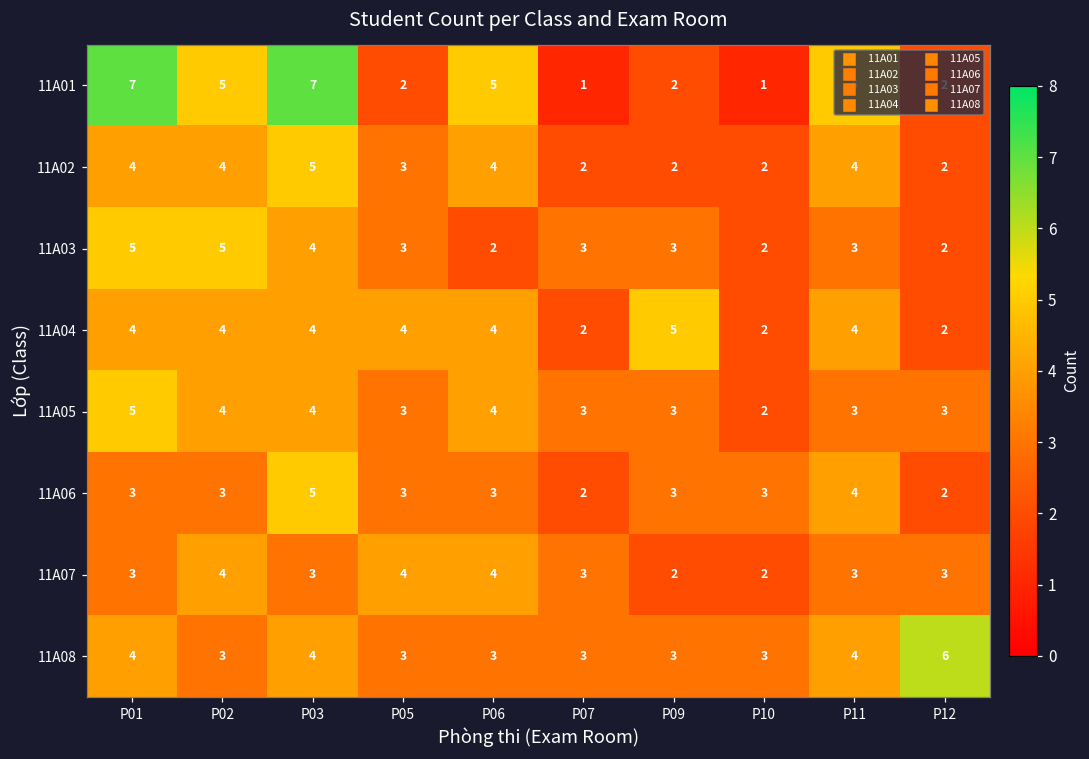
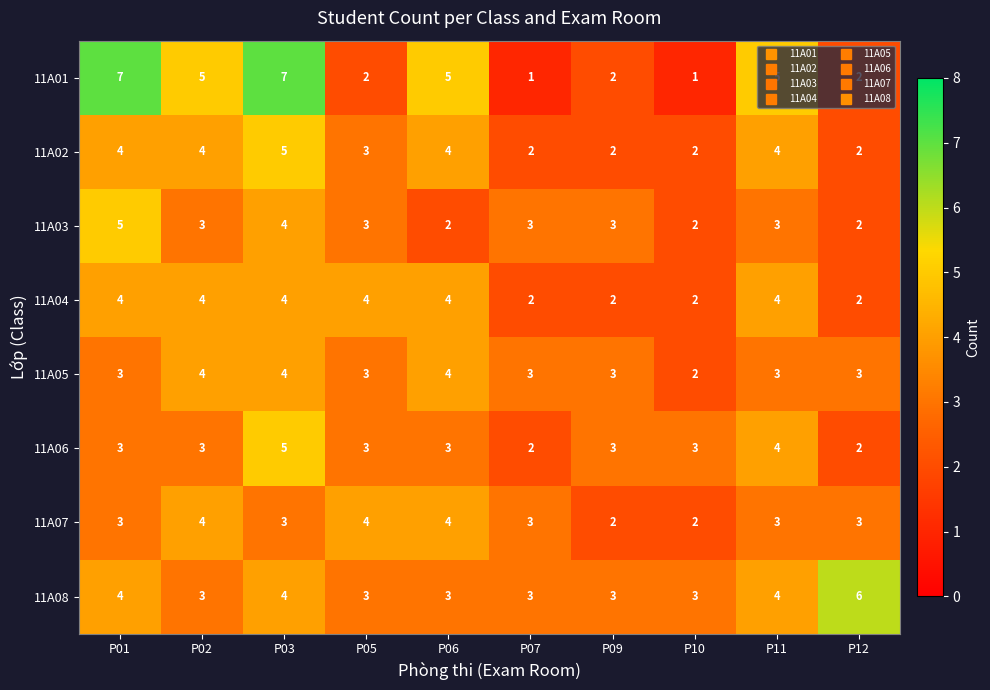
  {
    "11A01": {
      "P01": 7,
      "P02": 5,
      "P03": 7,
      "P05": 2,
      "P06": 5,
      "P07": 1,
      "P09": 2,
      "P10": 1
    },
    "11A02": {
      "P01": 4,
      "P02": 4,
      "P03": 5,
      "P05": 3,
      "P06": 4,
      "P07": 2,
      "P09": 2,
      "P10": 2,
      "P11": 4,
      "P12": 2
    },
    "11A03": {
      "P01": 5,
-     "P02": 5,
+     "P02": 3,
      "P03": 4,
      "P05": 3,
      "P06": 2,
      "P07": 3,
      "P09": 3,
      "P10": 2,
      "P11": 3,
      "P12": 2
    },
    "11A04": {
      "P01": 4,
      "P02": 4,
      "P03": 4,
      "P05": 4,
      "P06": 4,
      "P07": 2,
-     "P09": 5,
+     "P09": 2,
      "P10": 2,
      "P11": 4,
      "P12": 2
    },
    "11A05": {
-     "P01": 5,
+     "P01": 3,
      "P02": 4,
      "P03": 4,
      "P05": 3,
      "P06": 4,
      "P07": 3,
      "P09": 3,
      "P10": 2,
      "P11": 3,
      "P12": 3
    },
    "11A06": {
      "P01": 3,
      "P02": 3,
      "P03": 5,
      "P05": 3,
      "P06": 3,
      "P07": 2,
      "P09": 3,
      "P10": 3,
      "P11": 4,
      "P12": 2
    },
    "11A07": {
      "P01": 3,
      "P02": 4,
      "P03": 3,
      "P05": 4,
      "P06": 4,
      "P07": 3,
      "P09": 2,
      "P10": 2,
      "P11": 3,
      "P12": 3
    },
    "11A08": {
      "P01": 4,
      "P02": 3,
      "P03": 4,
      "P05": 3,
      "P06": 3,
      "P07": 3,
      "P09": 3,
      "P10": 3,
      "P11": 4,
      "P12": 6
    }
  }
